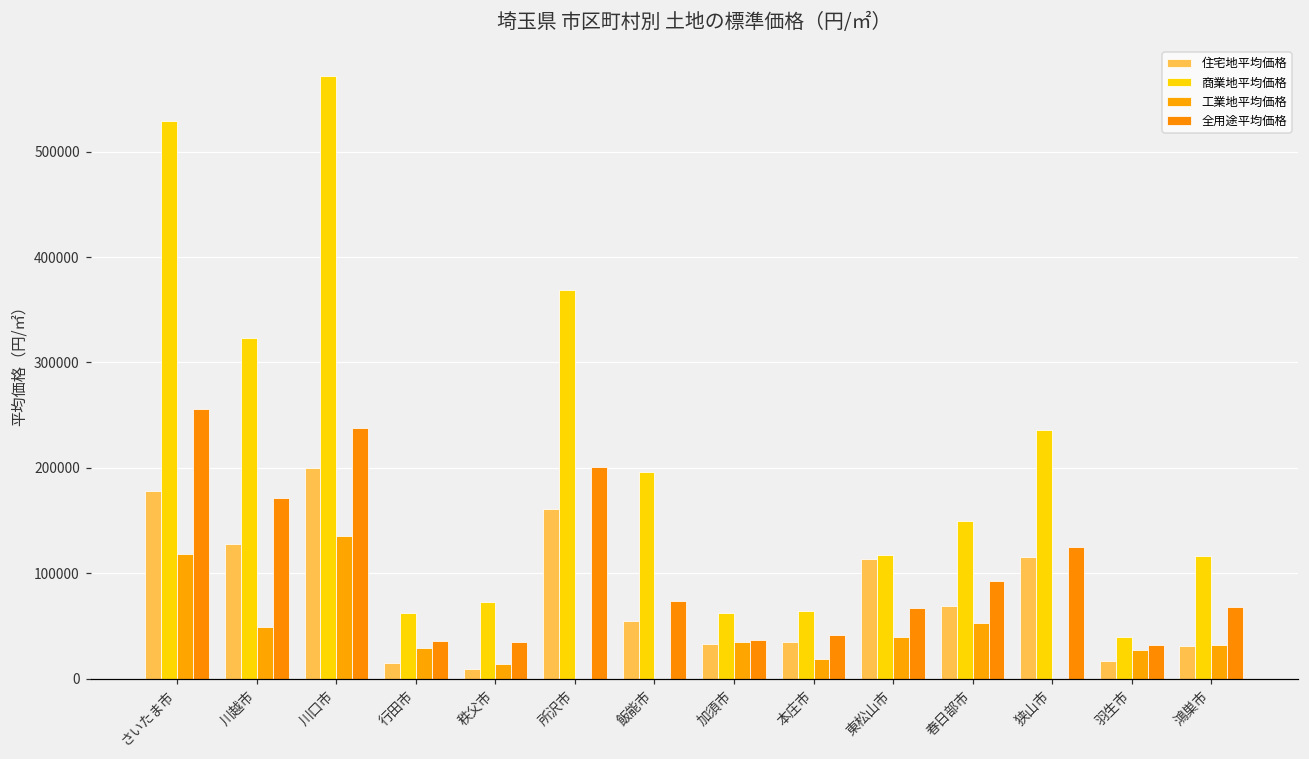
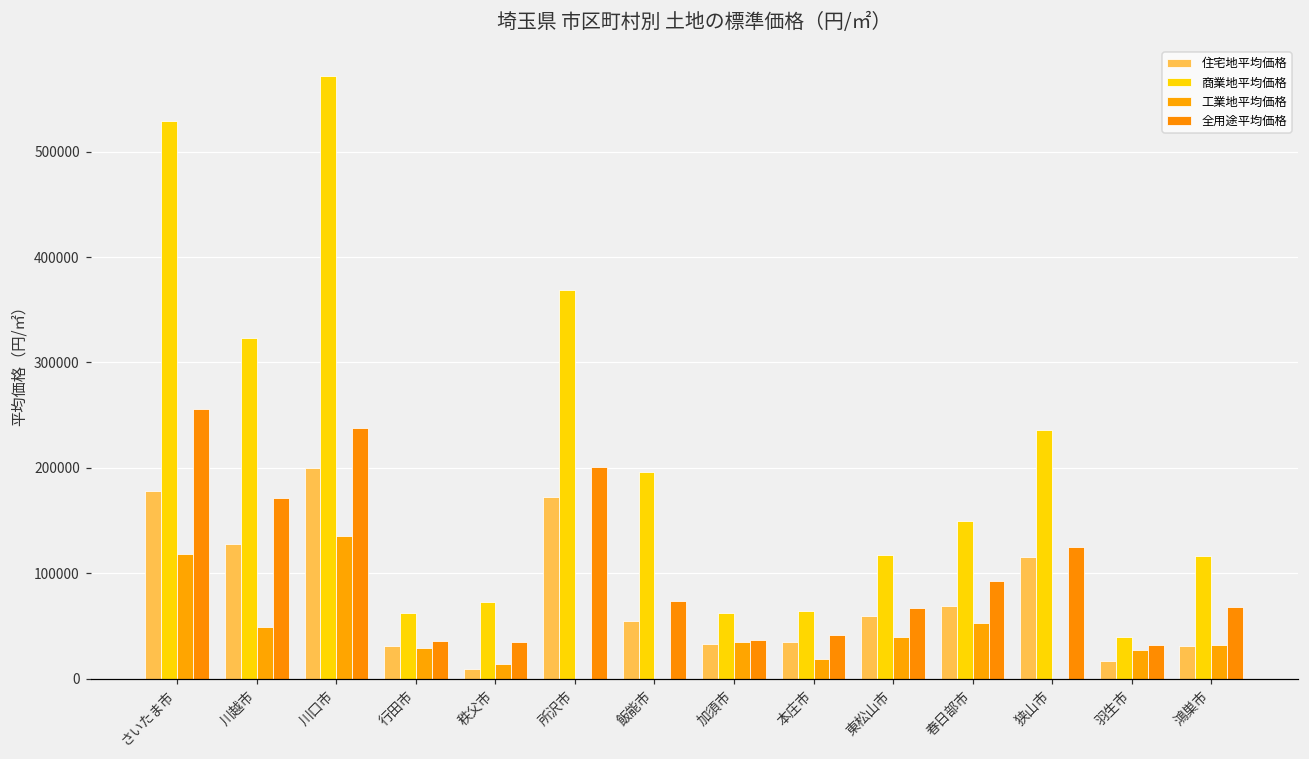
  {
    "住宅地平均価格": {
      "さいたま市": 180000,
      "川越市": 130000,
      "川口市": 200000,
-     "行田市": 10000,
+     "行田市": 30000,
      "秩父市": 10000,
-     "所沢市": 160000,
+     "所沢市": 170000,
      "飯能市": 50000,
      "加須市": 30000,
      "本庄市": 40000,
-     "東松山市": 110000,
+     "東松山市": 60000,
      "春日部市": 70000,
      "狭山市": 120000,
      "羽生市": 20000,
      "鴻巣市": 30000
    }
  }
